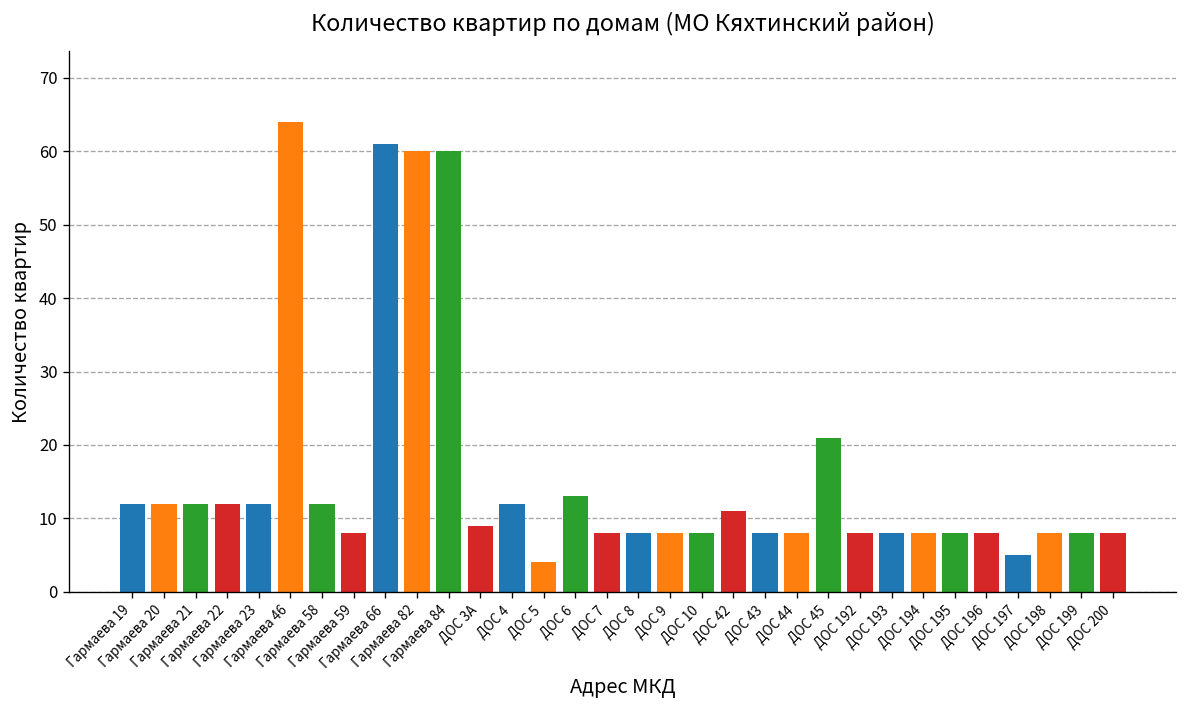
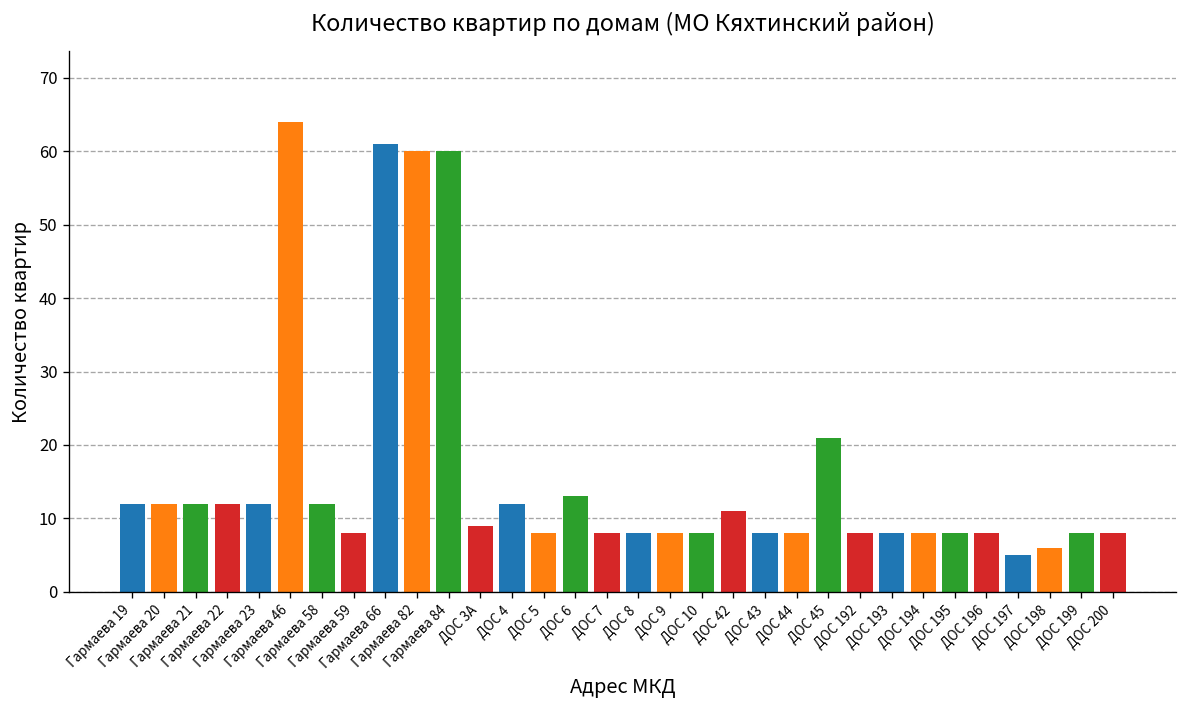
  {
    "Гармаева 19": 12,
    "Гармаева 20": 12,
    "Гармаева 21": 12,
    "Гармаева 22": 12,
    "Гармаева 23": 12,
    "Гармаева 46": 64,
    "Гармаева 58": 12,
    "Гармаева 59": 8,
    "Гармаева 66": 61,
    "Гармаева 82": 60,
    "Гармаева 84": 60,
    "ДОС 3А": 9,
    "ДОС 4": 12,
-   "ДОС 5": 4,
+   "ДОС 5": 8,
    "ДОС 6": 13,
    "ДОС 7": 8,
    "ДОС 8": 8,
    "ДОС 9": 8,
    "ДОС 10": 8,
    "ДОС 42": 11,
    "ДОС 43": 8,
    "ДОС 44": 8,
    "ДОС 45": 21,
    "ДОС 192": 8,
    "ДОС 193": 8,
    "ДОС 194": 8,
    "ДОС 195": 8,
    "ДОС 196": 8,
    "ДОС 197": 5,
-   "ДОС 198": 8,
+   "ДОС 198": 6,
    "ДОС 199": 8,
    "ДОС 200": 8
  }
